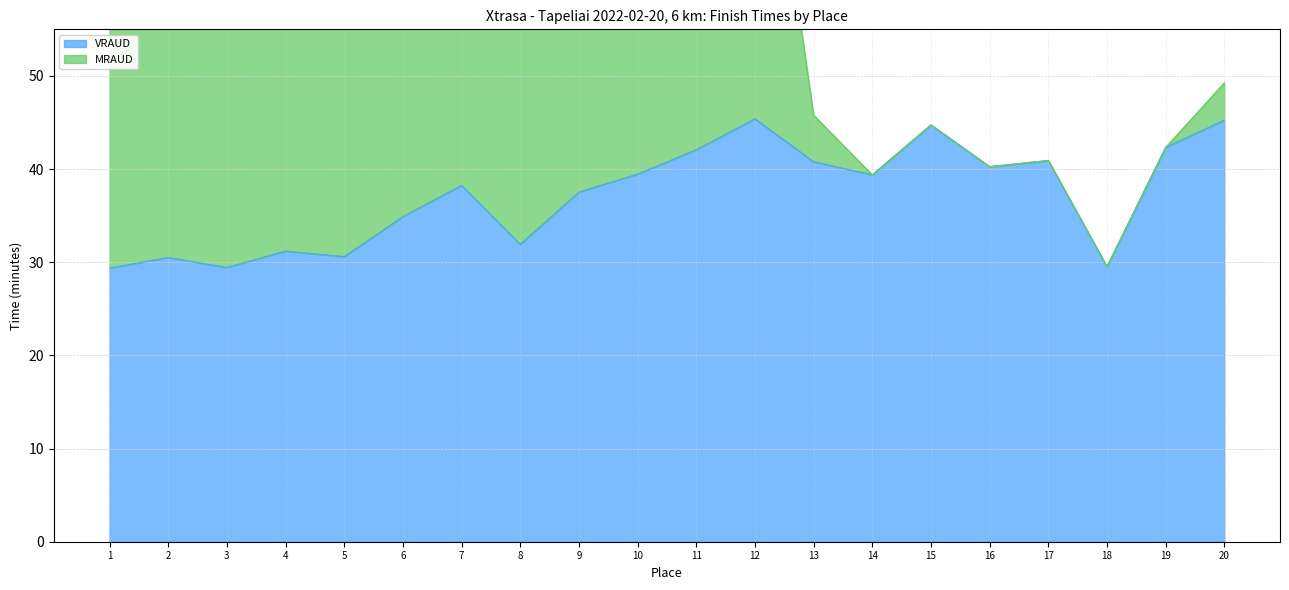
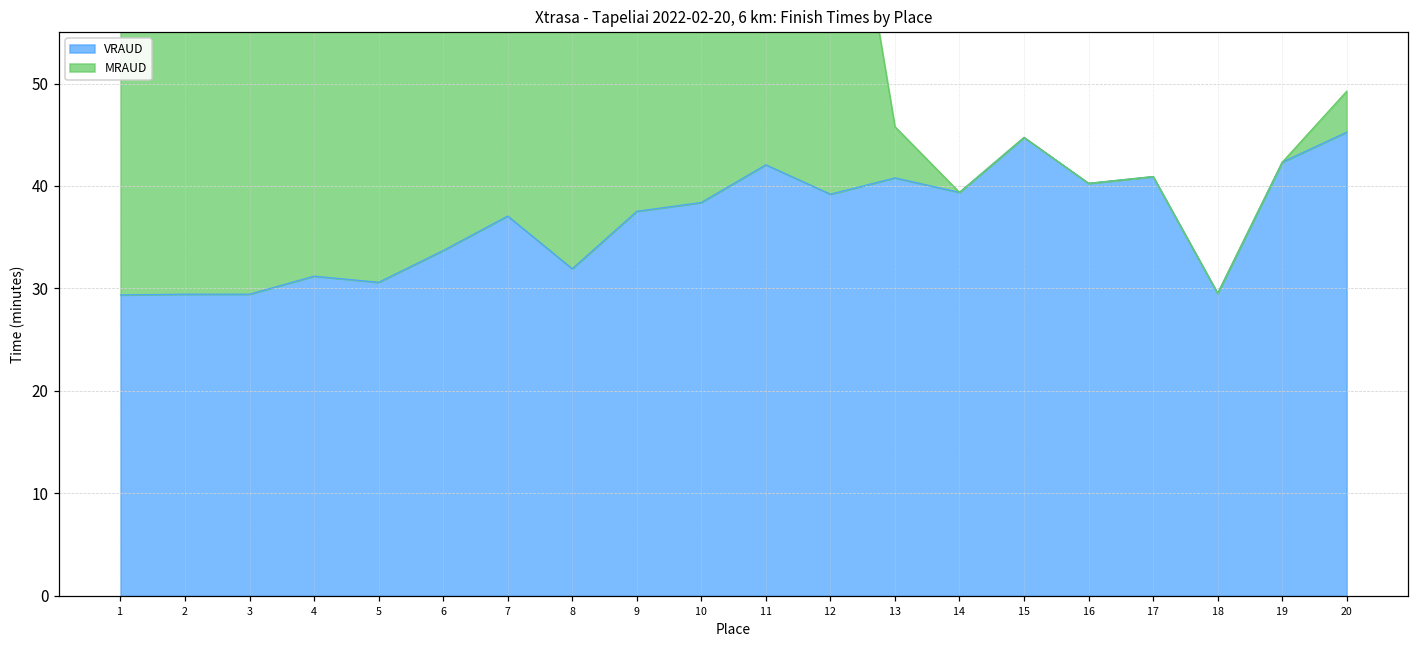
  {
    "VRAUD": {
      "1": 29,
-     "2": 31,
+     "2": 29,
      "3": 29,
      "4": 31,
      "5": 31,
-     "6": 35,
-     "7": 38,
+     "6": 34,
+     "7": 37,
      "8": 32,
      "9": 38,
-     "10": 39,
+     "10": 38,
      "11": 42,
-     "12": 45,
+     "12": 39,
      "13": 41,
      "20": 45
    },
    "MRAUD": {
      "13": 5,
      "20": 4
    }
  }
